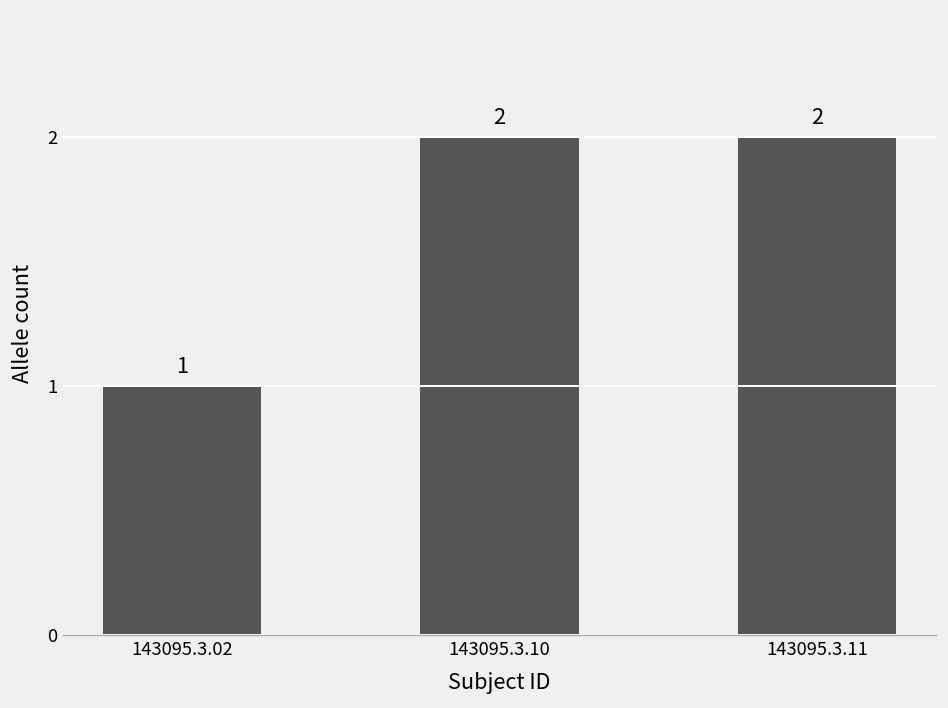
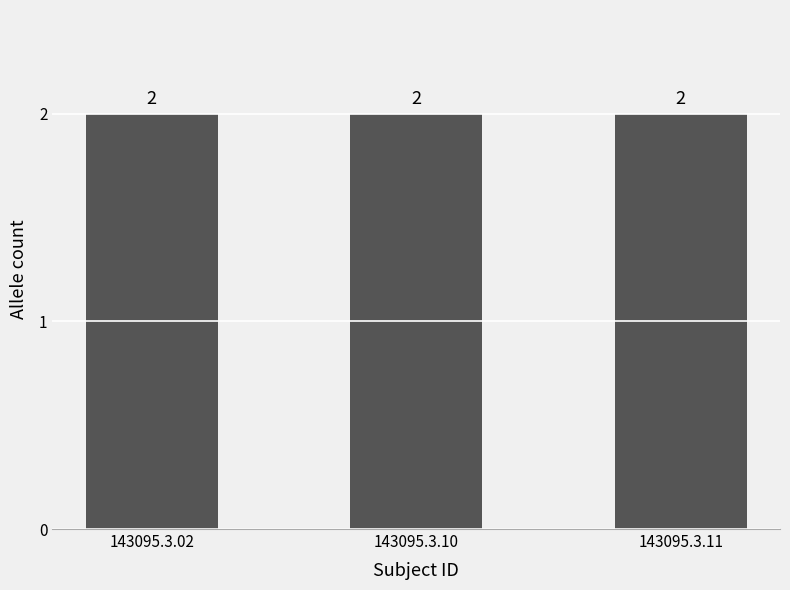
  {
-   "143095.3.02": 1,
+   "143095.3.02": 2,
    "143095.3.10": 2,
    "143095.3.11": 2
  }
